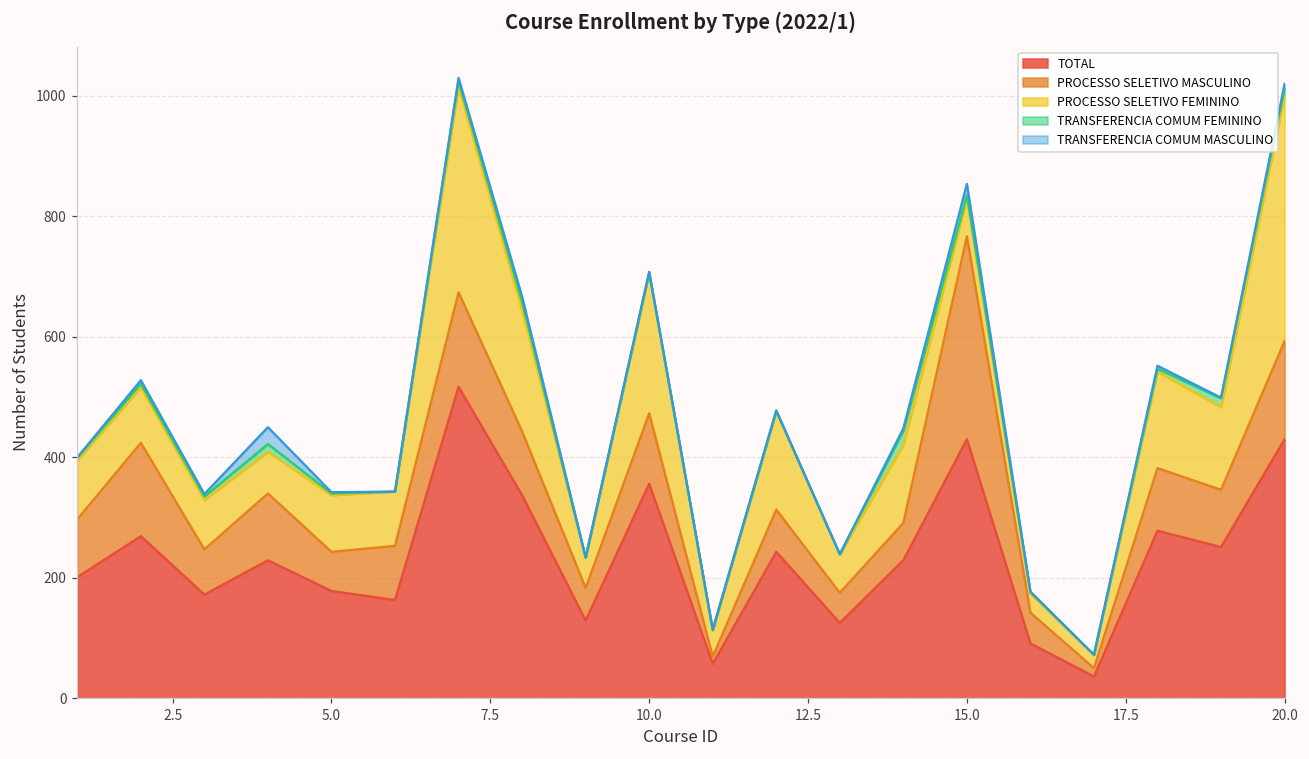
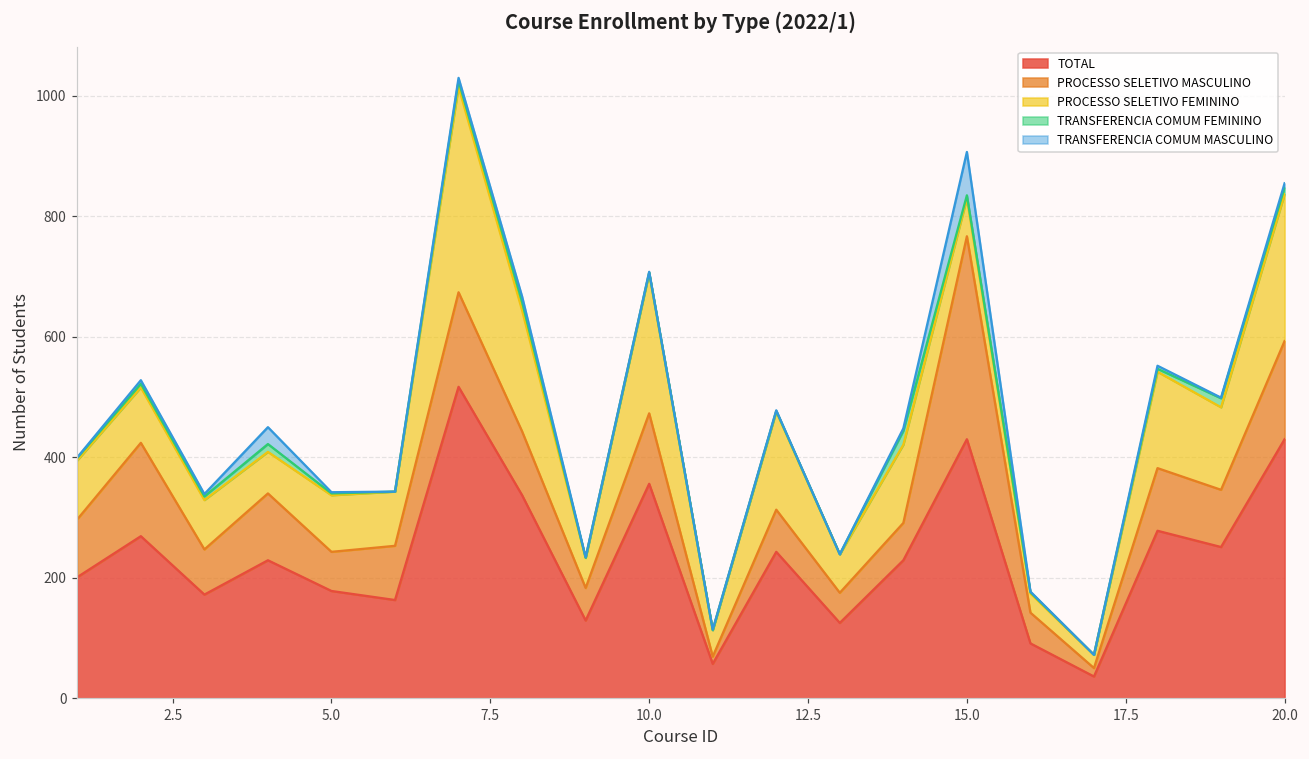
  {
    "PROCESSO SELETIVO FEMININO": {
      "15.0": 60,
-     "20.0": 410
+     "20.0": 240
    },
    "TRANSFERENCIA COMUM FEMININO": {
      "15.0": 10,
      "20.0": 10
    },
    "TRANSFERENCIA COMUM MASCULINO": {
-     "15.0": 20,
+     "15.0": 70,
      "20.0": 10
    }
  }
